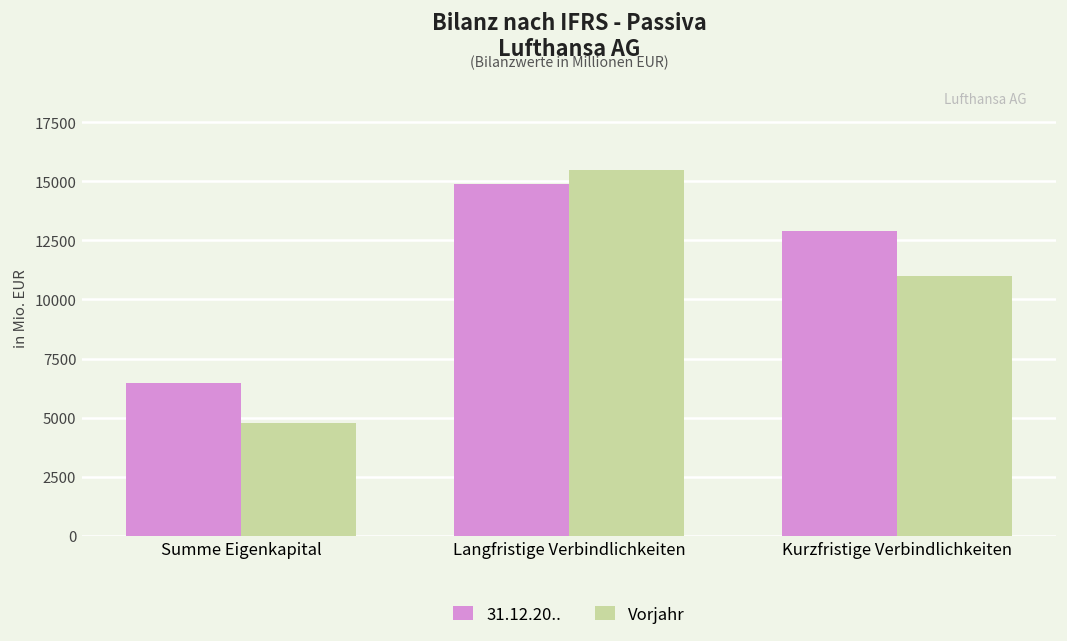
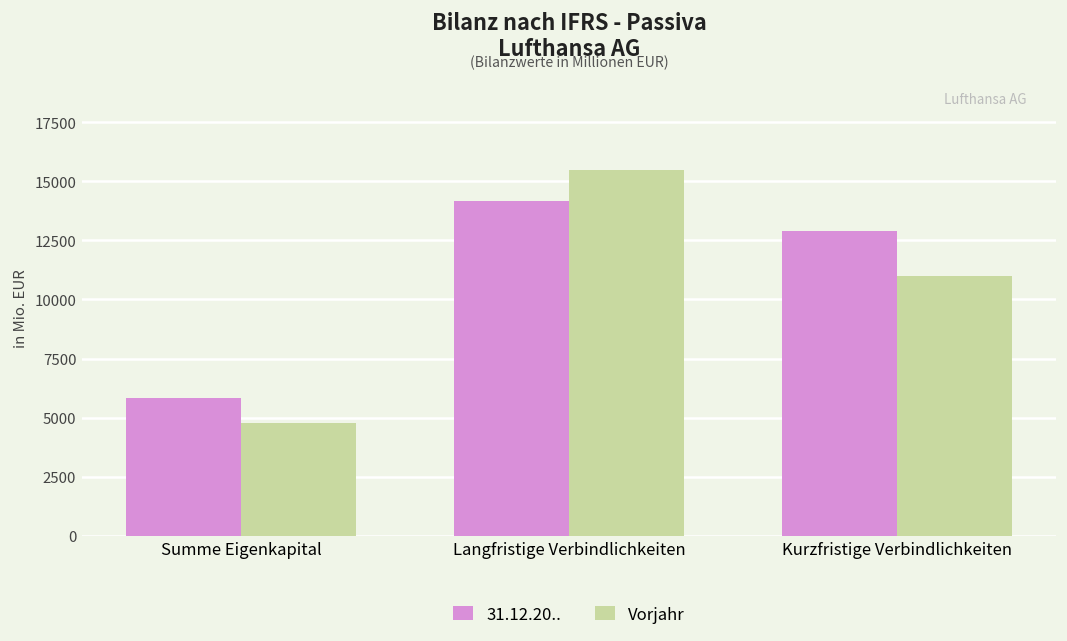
  {
    "31.12.20..": {
-     "Summe Eigenkapital": 6500,
-     "Langfristige Verbindlichkeiten": 14900,
+     "Summe Eigenkapital": 5800,
+     "Langfristige Verbindlichkeiten": 14200,
      "Kurzfristige Verbindlichkeiten": 12900
    },
    "Vorjahr": {
      "Summe Eigenkapital": 4800,
      "Langfristige Verbindlichkeiten": 15500,
      "Kurzfristige Verbindlichkeiten": 11000
    }
  }
